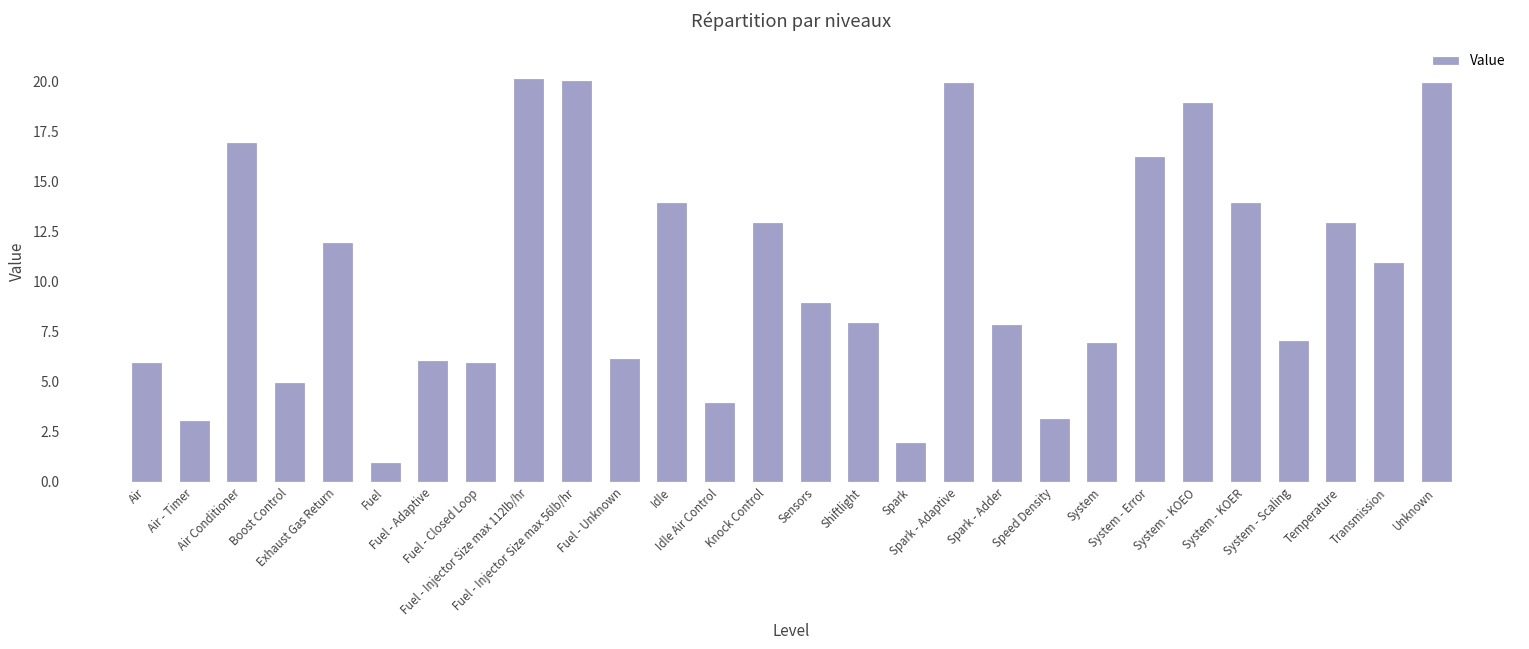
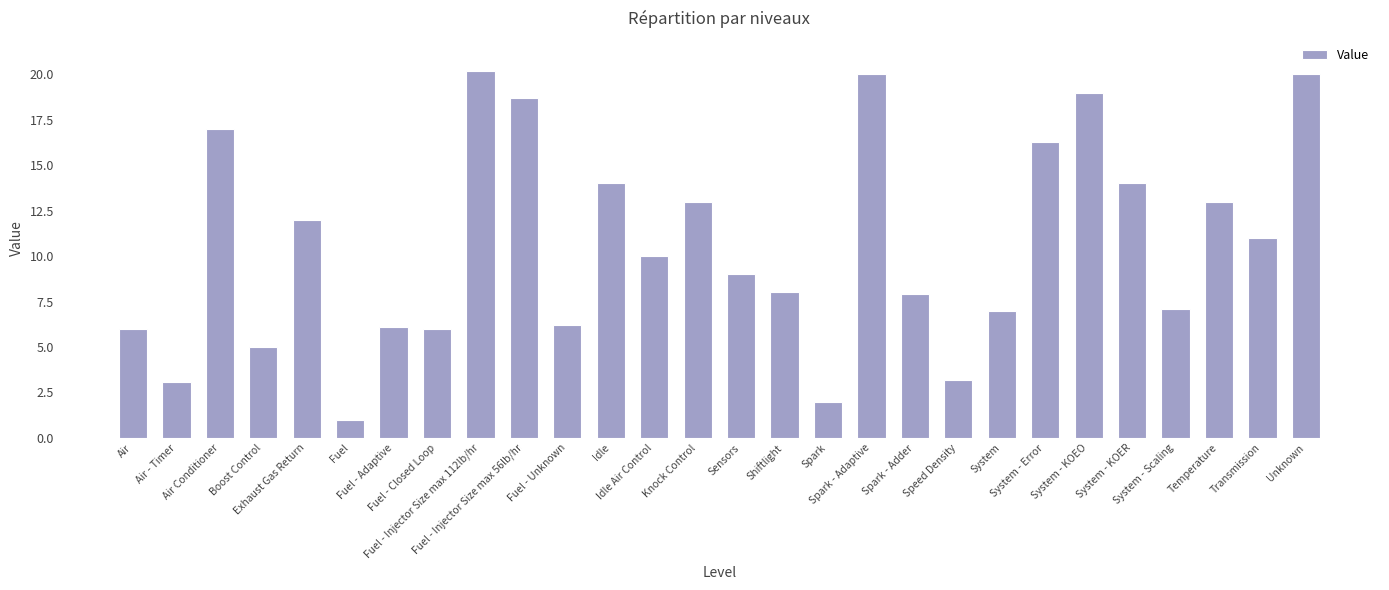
  {
    "Air": 6.0,
    "Air - Timer": 3.1,
    "Air Conditioner": 17.0,
    "Boost Control": 5.0,
    "Exhaust Gas Return": 12.0,
    "Fuel": 1.0,
    "Fuel - Adaptive": 6.1,
    "Fuel - Closed Loop": 6.0,
    "Fuel - Injector Size max 112lb/hr": 20.2,
-   "Fuel - Injector Size max 56lb/hr": 20.1,
+   "Fuel - Injector Size max 56lb/hr": 18.7,
    "Fuel - Unknown": 6.2,
    "Idle": 14.0,
-   "Idle Air Control": 4,
+   "Idle Air Control": 10,
    "Knock Control": 13.0,
    "Sensors": 9.0,
    "Shiftlight": 8.0,
    "Spark": 2.0,
    "Spark - Adaptive": 20.0,
    "Spark - Adder": 7.9,
    "Speed Density": 3.2,
    "System": 7.0,
    "System - Error": 16.3,
    "System - KOEO": 19.0,
    "System - KOER": 14.0,
    "System - Scaling": 7.1,
    "Temperature": 13.0,
    "Transmission": 11.0,
    "Unknown": 20.0
  }
